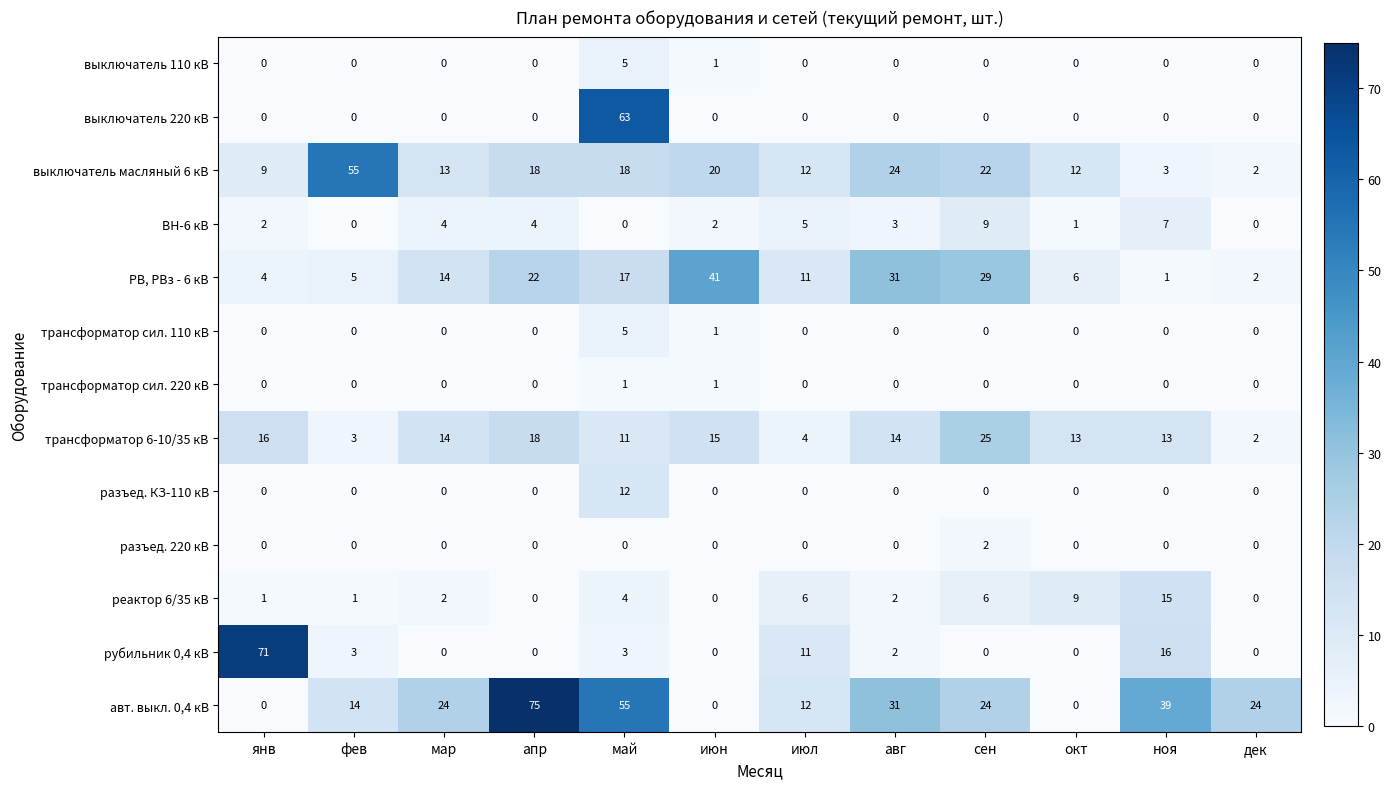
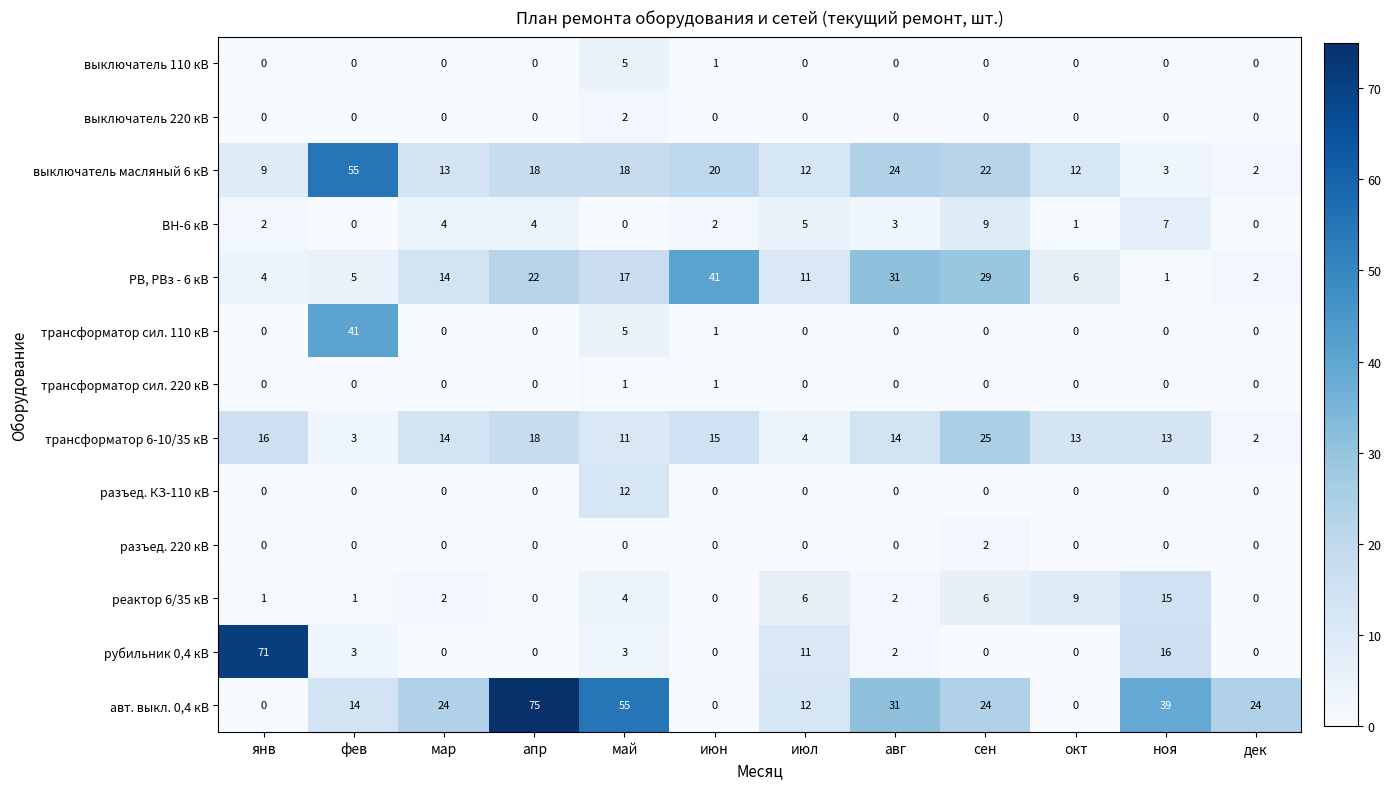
  {
    "выключатель 110 кВ": {
      "янв": 0,
      "фев": 0,
      "мар": 0,
      "апр": 0,
      "май": 5,
      "июн": 1,
      "июл": 0,
      "авг": 0,
      "сен": 0,
      "окт": 0,
      "ноя": 0,
      "дек": 0
    },
    "выключатель 220 кВ": {
      "янв": 0,
      "фев": 0,
      "мар": 0,
      "апр": 0,
-     "май": 63,
+     "май": 2,
      "июн": 0,
      "июл": 0,
      "авг": 0,
      "сен": 0,
      "окт": 0,
      "ноя": 0,
      "дек": 0
    },
    "выключатель масляный 6 кВ": {
      "янв": 9,
      "фев": 55,
      "мар": 13,
      "апр": 18,
      "май": 18,
      "июн": 20,
      "июл": 12,
      "авг": 24,
      "сен": 22,
      "окт": 12,
      "ноя": 3,
      "дек": 2
    },
    "ВН-6 кВ": {
      "янв": 2,
      "фев": 0,
      "мар": 4,
      "апр": 4,
      "май": 0,
      "июн": 2,
      "июл": 5,
      "авг": 3,
      "сен": 9,
      "окт": 1,
      "ноя": 7,
      "дек": 0
    },
    "РВ, РВз - 6 кВ": {
      "янв": 4,
      "фев": 5,
      "мар": 14,
      "апр": 22,
      "май": 17,
      "июн": 41,
      "июл": 11,
      "авг": 31,
      "сен": 29,
      "окт": 6,
      "ноя": 1,
      "дек": 2
    },
    "трансформатор сил. 110 кВ": {
      "янв": 0,
-     "фев": 0,
+     "фев": 41,
      "мар": 0,
      "апр": 0,
      "май": 5,
      "июн": 1,
      "июл": 0,
      "авг": 0,
      "сен": 0,
      "окт": 0,
      "ноя": 0,
      "дек": 0
    },
    "трансформатор сил. 220 кВ": {
      "янв": 0,
      "фев": 0,
      "мар": 0,
      "апр": 0,
      "май": 1,
      "июн": 1,
      "июл": 0,
      "авг": 0,
      "сен": 0,
      "окт": 0,
      "ноя": 0,
      "дек": 0
    },
    "трансформатор 6-10/35 кВ": {
      "янв": 16,
      "фев": 3,
      "мар": 14,
      "апр": 18,
      "май": 11,
      "июн": 15,
      "июл": 4,
      "авг": 14,
      "сен": 25,
      "окт": 13,
      "ноя": 13,
      "дек": 2
    },
    "разъед. КЗ-110 кВ": {
      "янв": 0,
      "фев": 0,
      "мар": 0,
      "апр": 0,
      "май": 12,
      "июн": 0,
      "июл": 0,
      "авг": 0,
      "сен": 0,
      "окт": 0,
      "ноя": 0,
      "дек": 0
    },
    "разъед. 220 кВ": {
      "янв": 0,
      "фев": 0,
      "мар": 0,
      "апр": 0,
      "май": 0,
      "июн": 0,
      "июл": 0,
      "авг": 0,
      "сен": 2,
      "окт": 0,
      "ноя": 0,
      "дек": 0
    },
    "реактор 6/35 кВ": {
      "янв": 1,
      "фев": 1,
      "мар": 2,
      "апр": 0,
      "май": 4,
      "июн": 0,
      "июл": 6,
      "авг": 2,
      "сен": 6,
      "окт": 9,
      "ноя": 15,
      "дек": 0
    },
    "рубильник 0,4 кВ": {
      "янв": 71,
      "фев": 3,
      "мар": 0,
      "апр": 0,
      "май": 3,
      "июн": 0,
      "июл": 11,
      "авг": 2,
      "сен": 0,
      "окт": 0,
      "ноя": 16,
      "дек": 0
    },
    "авт. выкл. 0,4 кВ": {
      "янв": 0,
      "фев": 14,
      "мар": 24,
      "апр": 75,
      "май": 55,
      "июн": 0,
      "июл": 12,
      "авг": 31,
      "сен": 24,
      "окт": 0,
      "ноя": 39,
      "дек": 24
    }
  }
